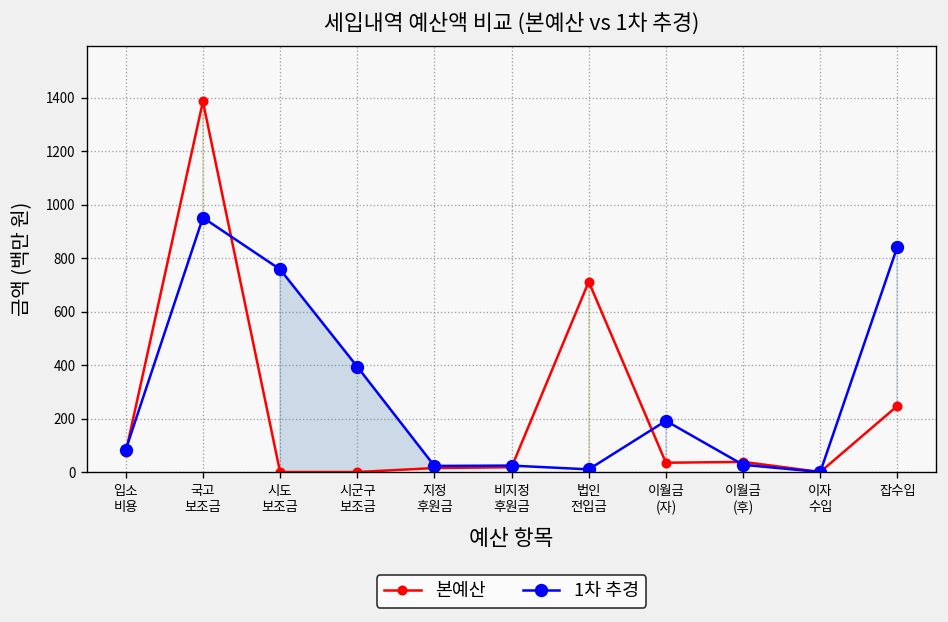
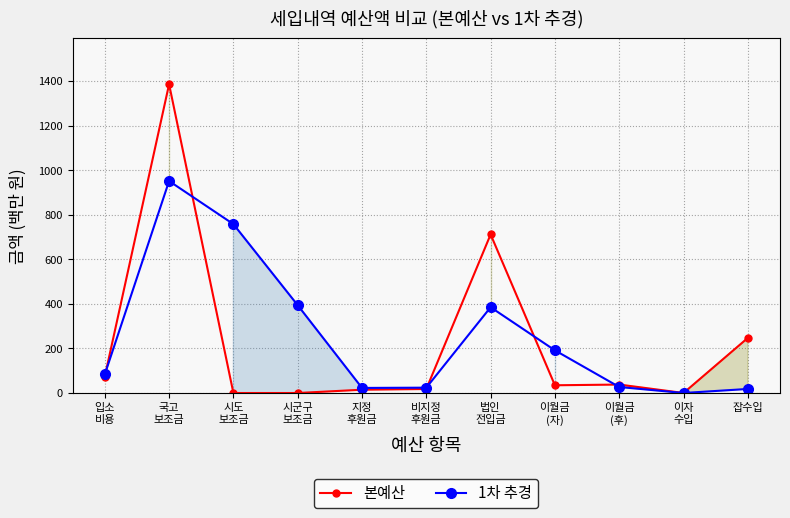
  {
    "본예산": {
      "국고 보조금": 1390,
      "시도 보조금": 0,
      "시군구 보조금": 0,
      "법인 전입금": 710,
      "이월금 (자)": 30,
      "잡수입": 250
    },
    "1차 추경": {
      "국고 보조금": 950,
      "시도 보조금": 760,
      "시군구 보조금": 390,
-     "법인 전입금": 10,
+     "법인 전입금": 380,
      "이월금 (자)": 190,
-     "잡수입": 840
+     "잡수입": 20
    }
  }
